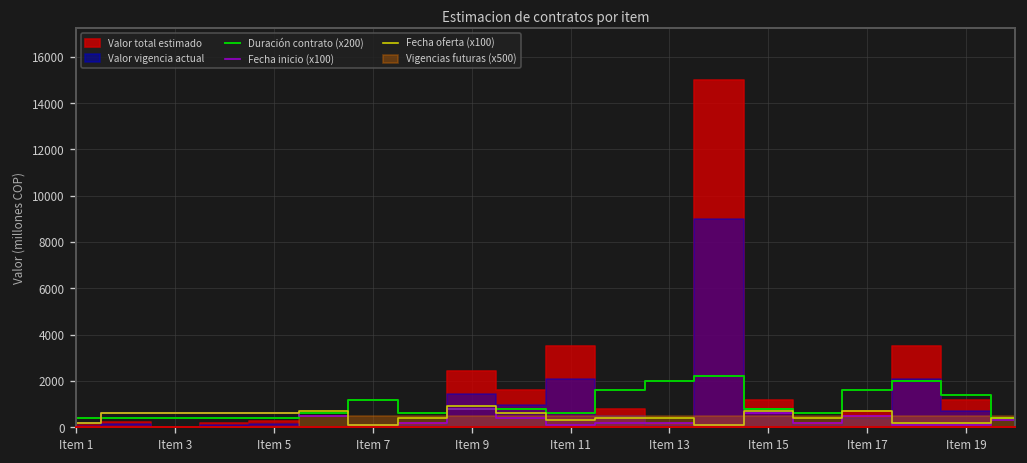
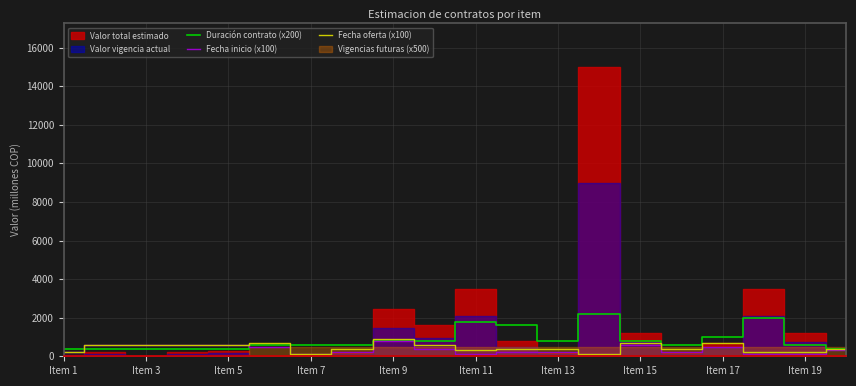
  {
    "Duración contrato (x200)": {
      "Item 1": 400,
      "Item 3": 400,
      "Item 5": 400,
-     "Item 7": 1200,
-     "Item 11": 600,
-     "Item 13": 2000,
-     "Item 17": 1600,
-     "Item 19": 1400
+     "Item 7": 600,
+     "Item 11": 1800,
+     "Item 13": 800,
+     "Item 17": 1000,
+     "Item 19": 600
    },
    "Fecha inicio (x100)": {
      "Item 11": 100,
      "Item 13": 200,
      "Item 17": 500
    },
    "Fecha oferta (x100)": {
      "Item 11": 300,
      "Item 13": 400,
      "Item 17": 700
    }
  }
